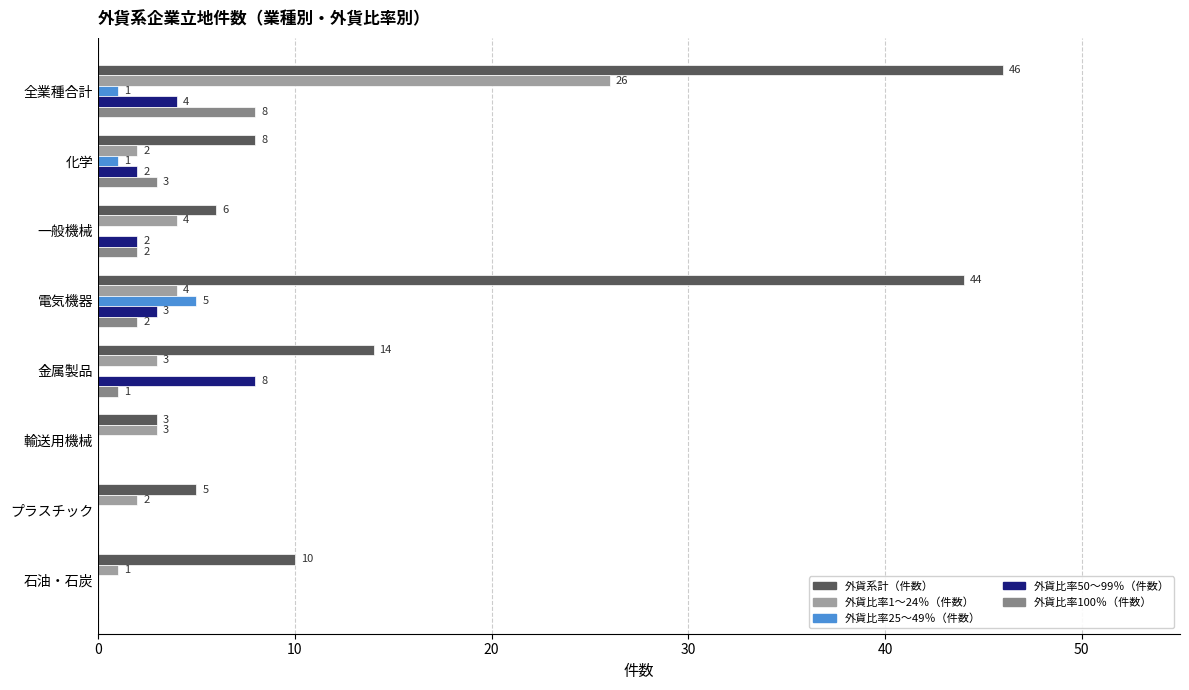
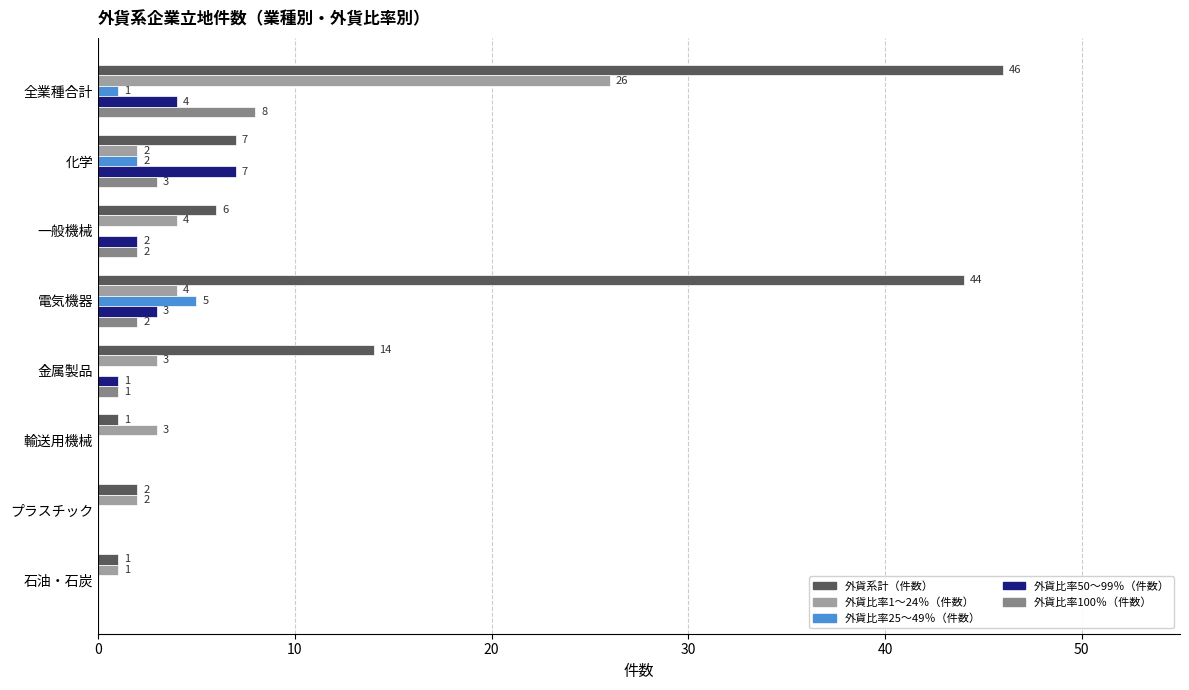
  {
    "外貨系計（件数）": {
      "全業種合計": 46,
-     "化学": 8,
+     "化学": 7,
      "一般機械": 6,
      "電気機器": 44,
      "金属製品": 14,
-     "輸送用機械": 3,
-     "プラスチック": 5,
-     "石油・石炭": 10
+     "輸送用機械": 1,
+     "プラスチック": 2,
+     "石油・石炭": 1
    },
    "外貨比率25〜49％（件数）": {
      "全業種合計": 1,
-     "化学": 1,
+     "化学": 2,
      "電気機器": 5
    },
    "外貨比率50〜99％（件数）": {
      "全業種合計": 4,
-     "化学": 2,
+     "化学": 7,
      "一般機械": 2,
      "電気機器": 3,
-     "金属製品": 8
+     "金属製品": 1
    }
  }
